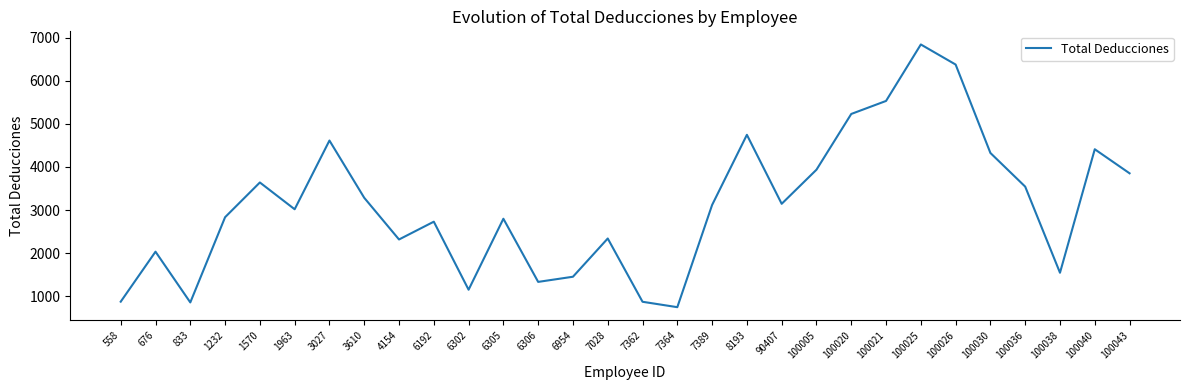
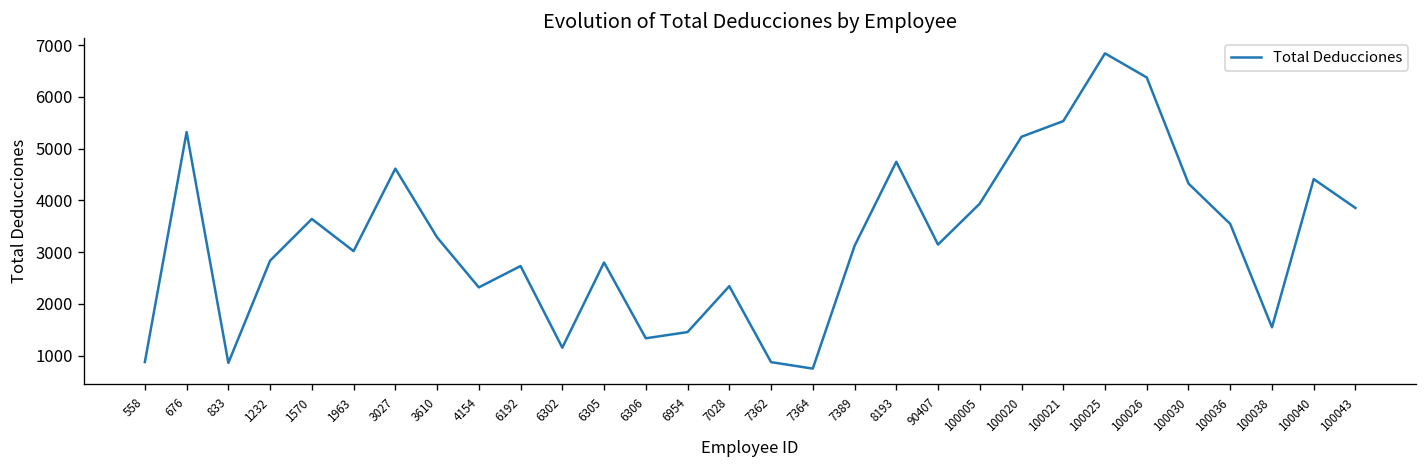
  {
    "558": 900,
-   "676": 2000,
+   "676": 5300,
    "833": 900,
    "1232": 2800,
    "1570": 3600,
    "1963": 3000,
    "3027": 4600,
    "3610": 3300,
    "4154": 2300,
    "6192": 2700,
    "6302": 1200,
    "6305": 2800,
    "6306": 1300,
    "6954": 1500,
    "7028": 2300,
    "7362": 900,
    "7364": 700,
    "7389": 3100,
    "8193": 4700,
    "90407": 3100,
    "100005": 3900,
    "100020": 5200,
    "100021": 5500,
    "100025": 6800,
    "100026": 6400,
    "100030": 4300,
    "100036": 3500,
    "100038": 1500,
    "100040": 4400,
    "100043": 3900
  }
